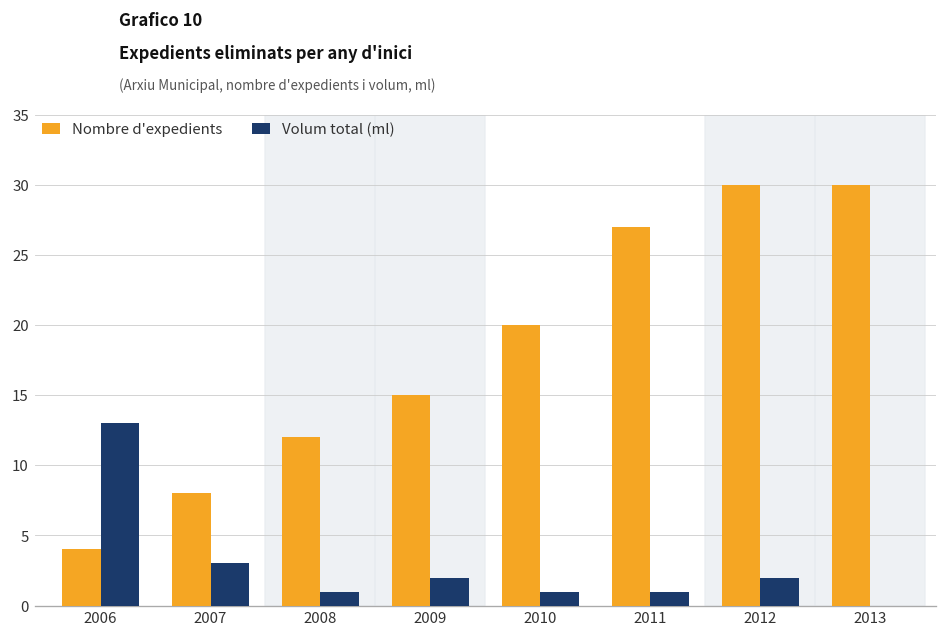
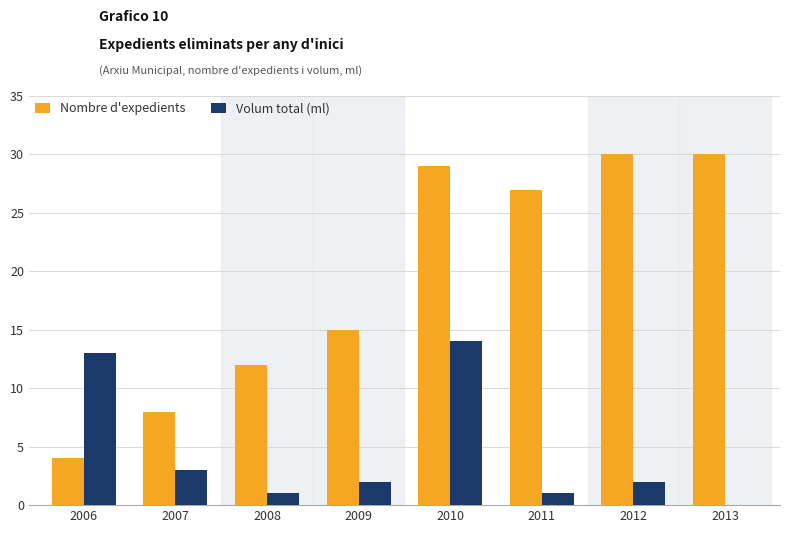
  {
    "Nombre d'expedients": {
      "2006": 4,
      "2007": 8,
      "2008": 12,
      "2009": 15,
-     "2010": 20,
+     "2010": 29,
      "2011": 27,
      "2012": 30,
      "2013": 30
    },
    "Volum total (ml)": {
      "2006": 13,
      "2007": 3,
      "2008": 1,
      "2009": 2,
-     "2010": 1,
+     "2010": 14,
      "2011": 1,
      "2012": 2,
      "2013": 0
    }
  }
